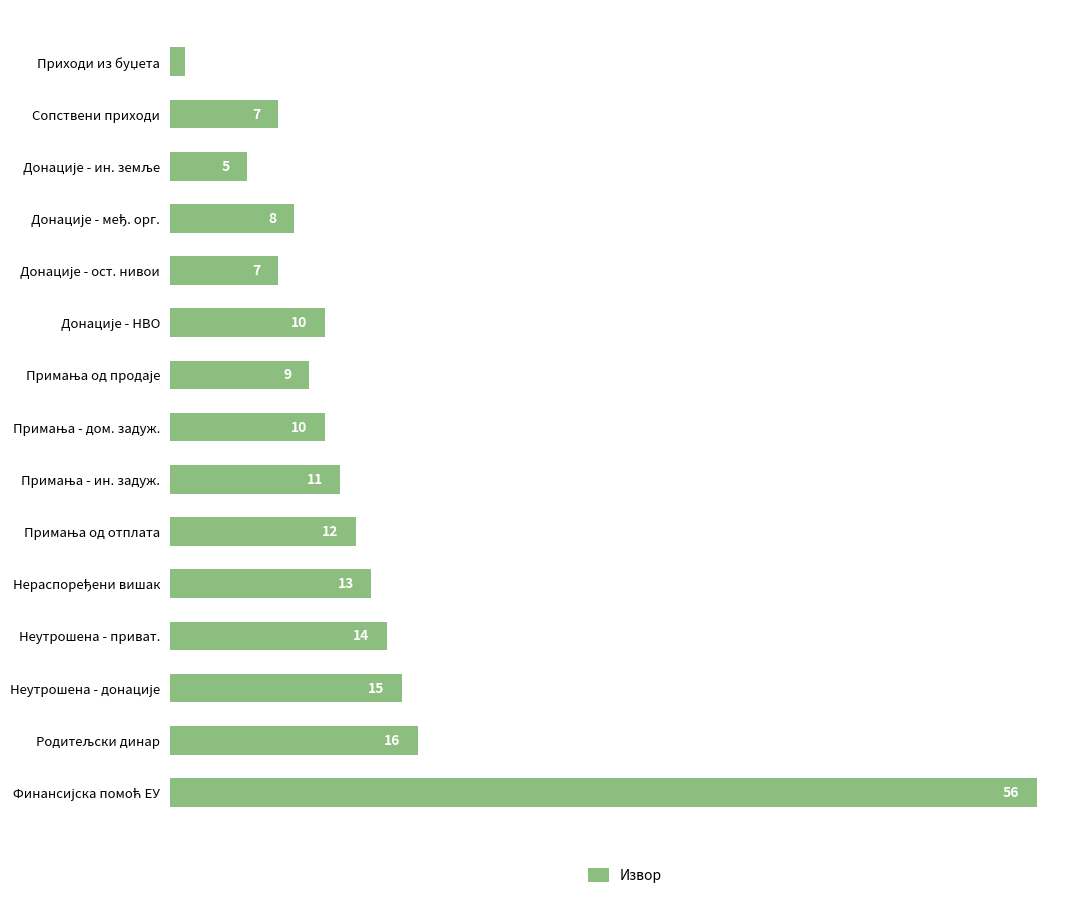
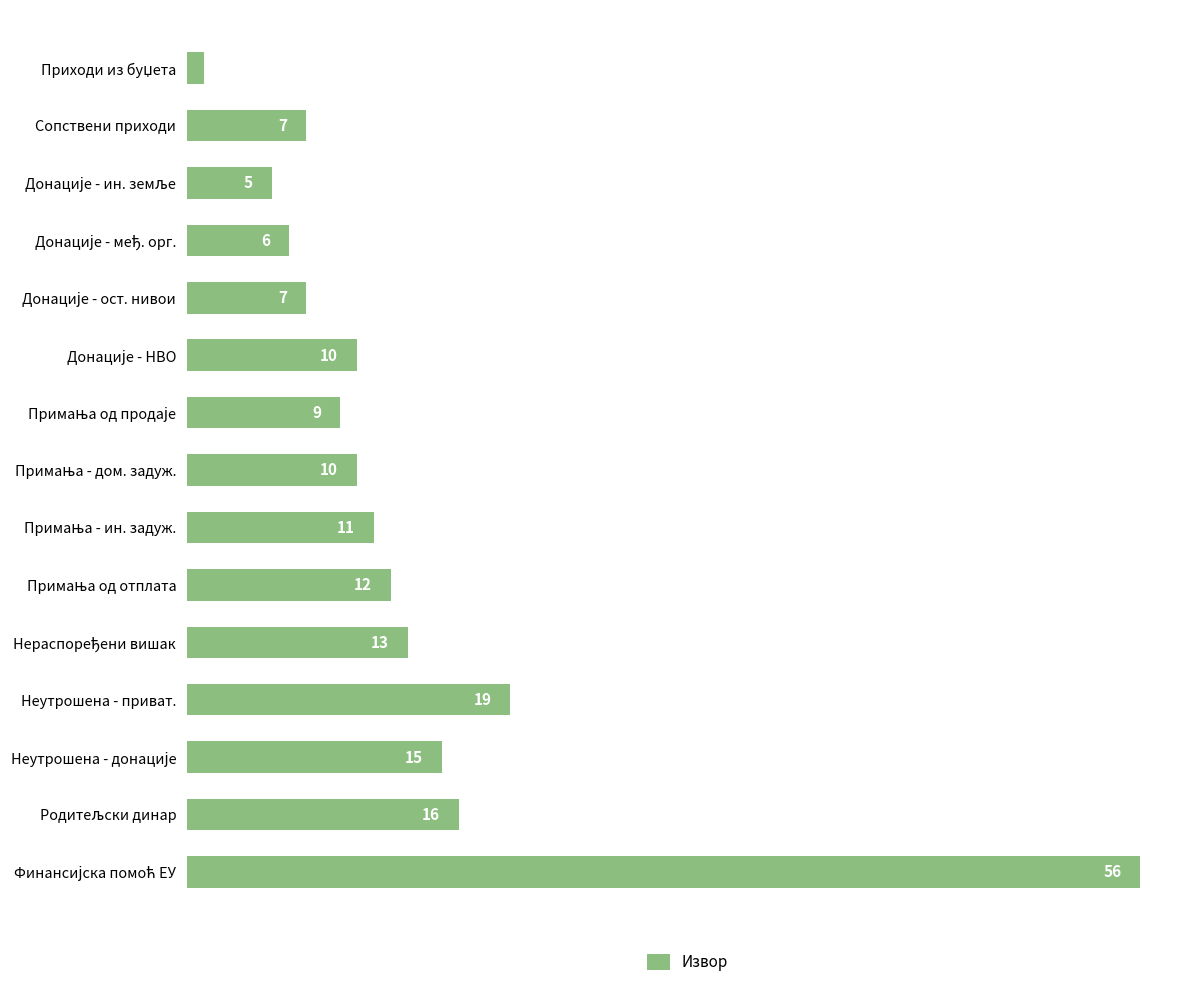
  {
    "Сопствени приходи": 7,
    "Донације - ин. земље": 5,
-   "Донације - међ. орг.": 8,
+   "Донације - међ. орг.": 6,
    "Донације - ост. нивои": 7,
    "Донације - НВО": 10,
    "Примања од продаје": 9,
    "Примања - дом. задуж.": 10,
    "Примања - ин. задуж.": 11,
    "Примања од отплата": 12,
    "Нераспоређени вишак": 13,
-   "Неутрошена - приват.": 14,
+   "Неутрошена - приват.": 19,
    "Неутрошена - донације": 15,
    "Родитељски динар": 16,
    "Финансијска помоћ ЕУ": 56
  }
